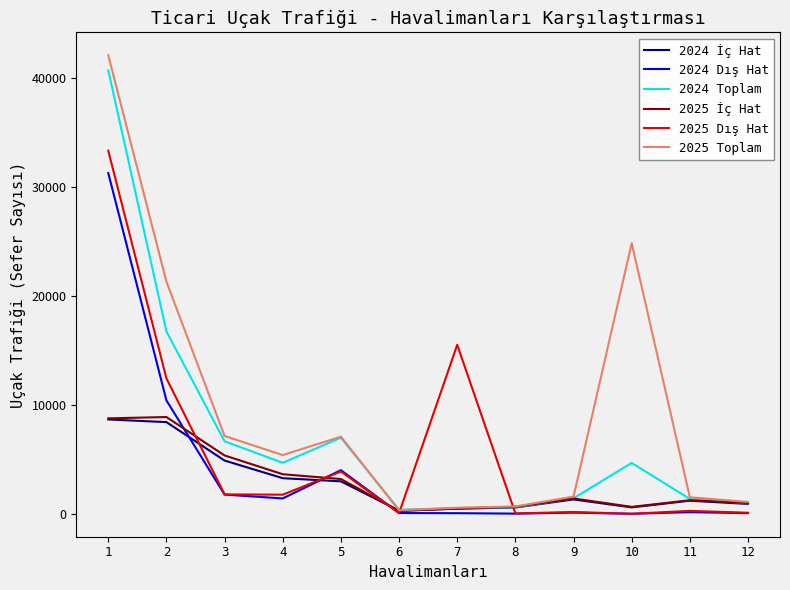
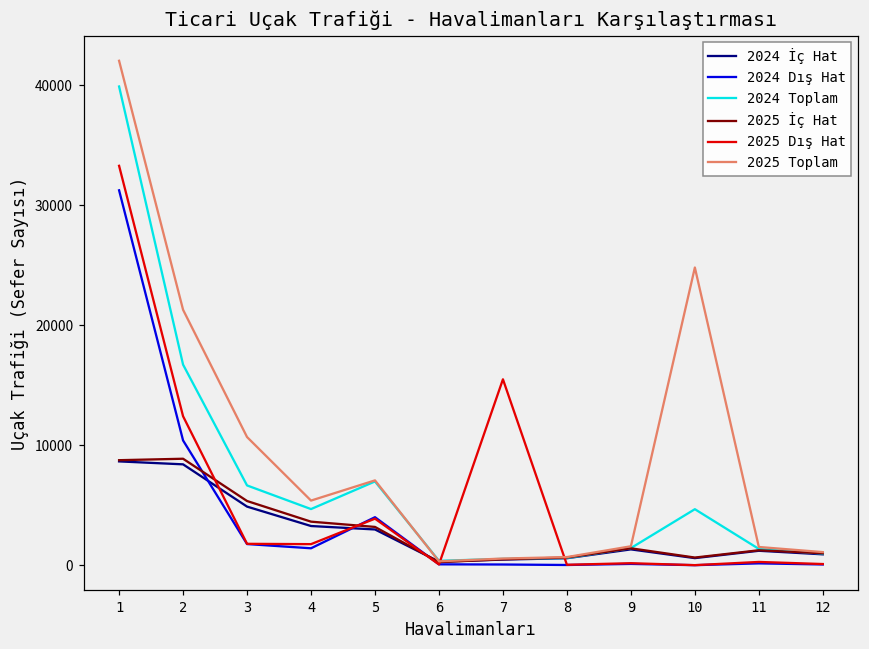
  {
    "2024 İç Hat": {
      "2": 8400,
      "3": 4900,
      "4": 3300
    },
    "2024 Dış Hat": {
      "1": 31300,
      "2": 10400,
      "4": 1400,
      "7": 100
    },
    "2024 Toplam": {
-     "1": 40700,
+     "1": 39900,
      "2": 16700,
      "3": 6700,
      "4": 4700,
      "10": 4700
    },
    "2025 İç Hat": {
      "2": 8900,
      "3": 5400,
      "4": 3600
    },
    "2025 Dış Hat": {
      "1": 33300,
      "2": 12400,
      "4": 1800,
      "7": 15500
    },
    "2025 Toplam": {
      "1": 42000,
      "2": 21300,
-     "3": 7100,
+     "3": 10700,
      "4": 5400,
      "10": 24800
    }
  }
